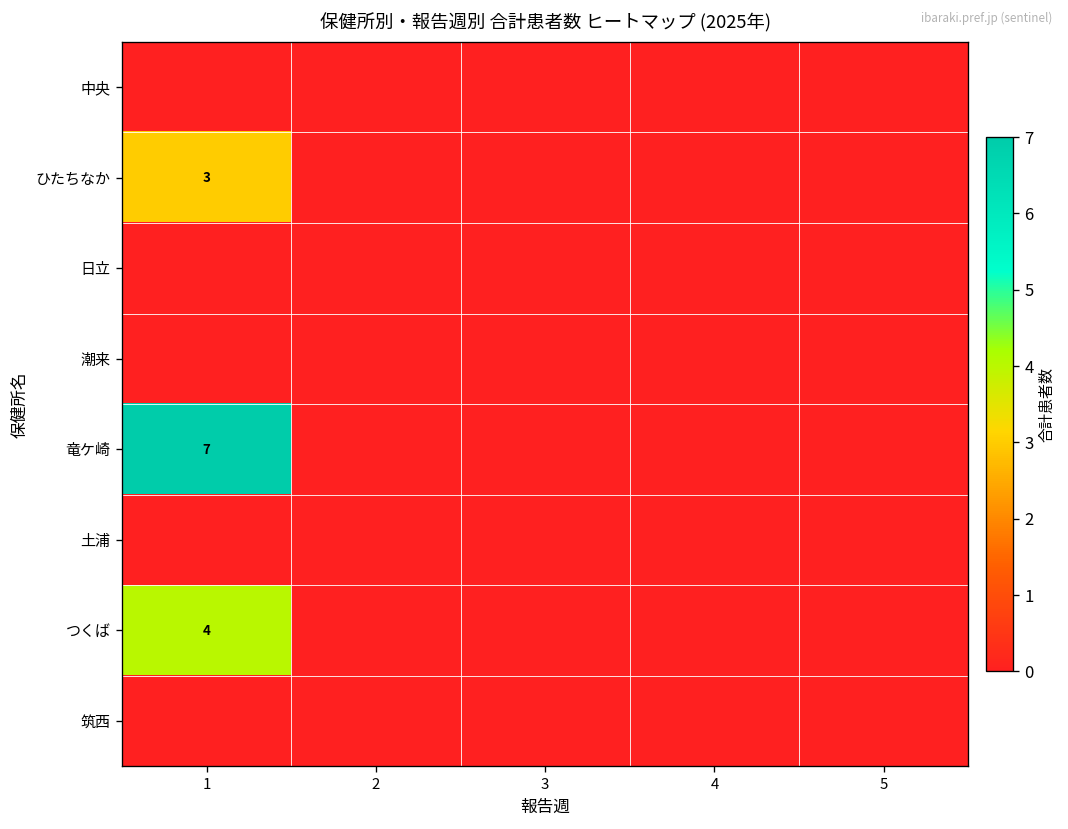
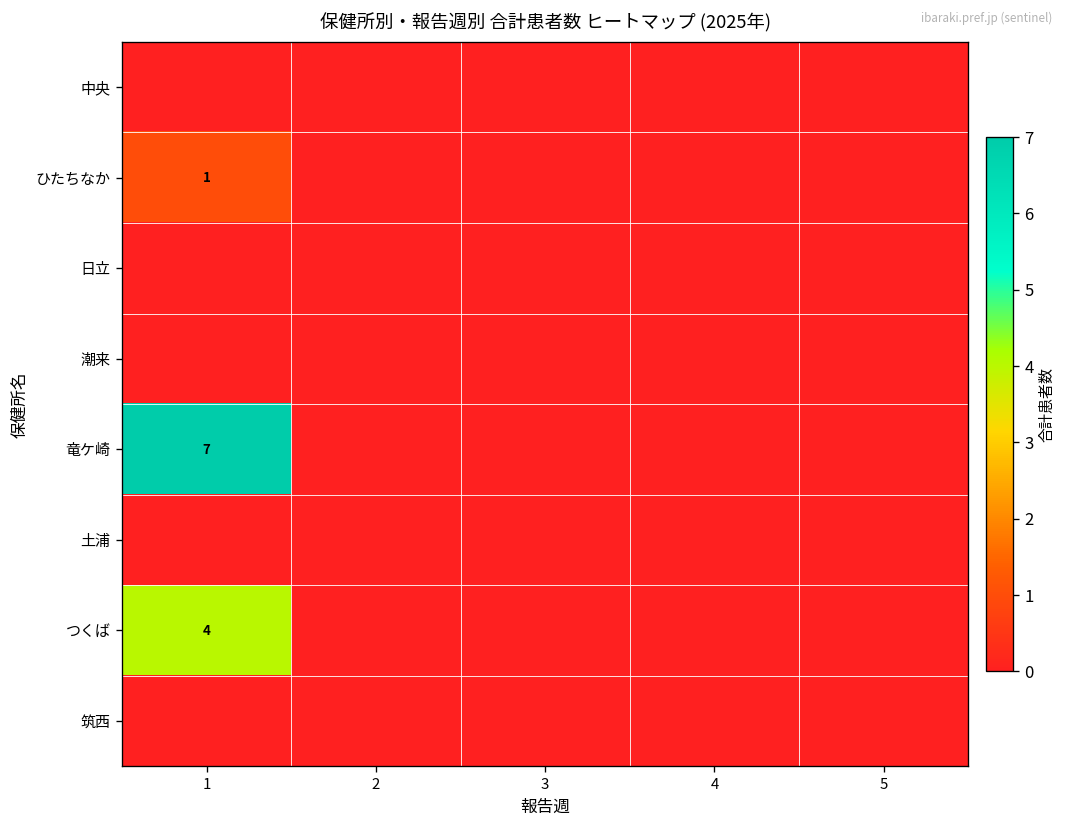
  {
    "ひたちなか": {
-     "1": 3
+     "1": 1
    },
    "竜ケ崎": {
      "1": 7
    },
    "つくば": {
      "1": 4
    }
  }
